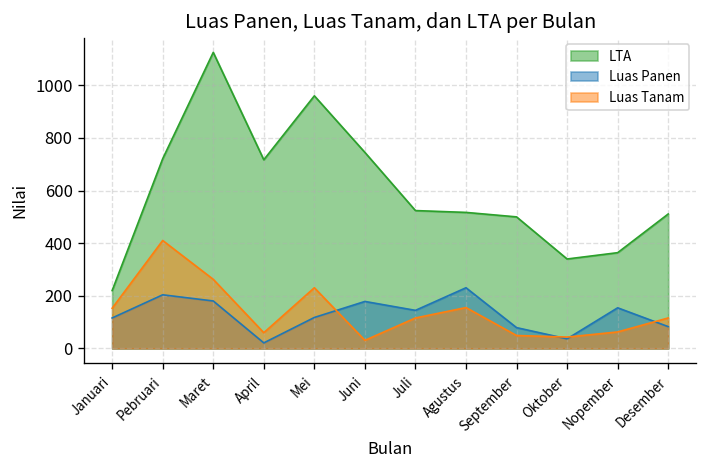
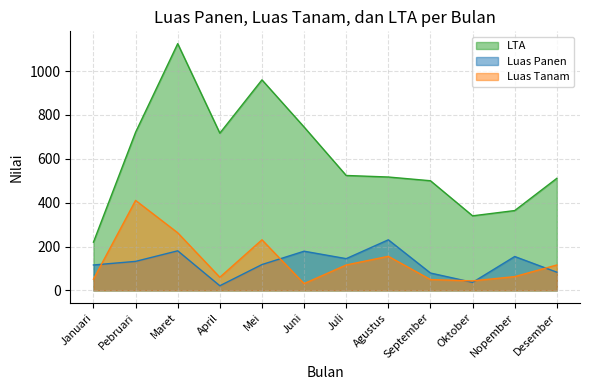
  {
    "LTA": {
      "Januari": 220,
      "Pebruari": 720,
      "Maret": 1130,
      "April": 720,
      "Mei": 960,
      "Juni": 750,
      "Juli": 520,
      "Agustus": 520,
      "September": 500,
      "Oktober": 340,
      "Nopember": 360,
      "Desember": 510
    },
    "Luas Panen": {
      "Januari": 120,
-     "Pebruari": 200,
+     "Pebruari": 130,
      "Maret": 180,
      "April": 20,
      "Mei": 120,
      "Juni": 180,
      "Juli": 140,
      "Agustus": 230,
      "September": 80,
      "Nopember": 150,
      "Desember": 80
    },
    "Luas Tanam": {
-     "Januari": 150,
+     "Januari": 50,
      "Pebruari": 410,
      "Maret": 260,
      "April": 60,
      "Mei": 230,
      "Juni": 30,
      "Juli": 120,
      "Agustus": 160,
      "September": 50,
      "Nopember": 60,
      "Desember": 120
    }
  }
